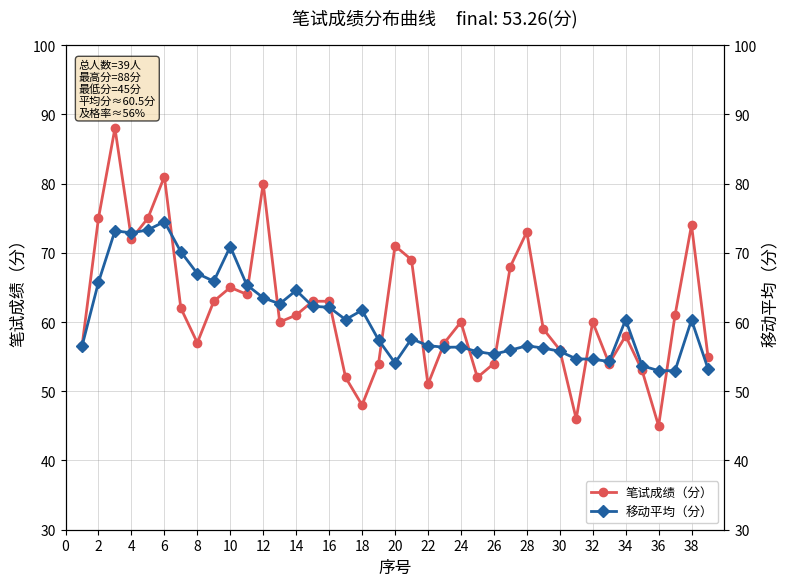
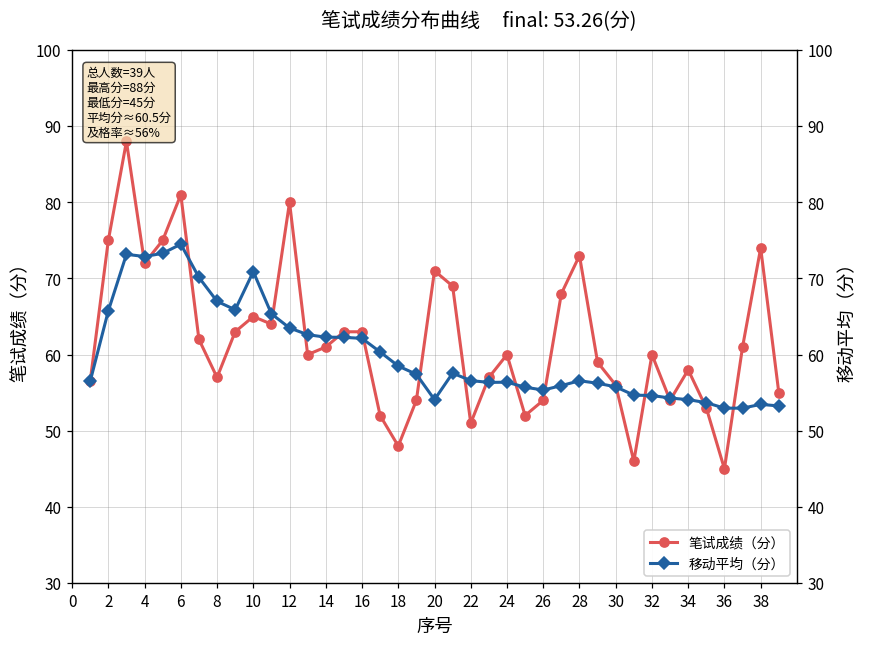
  {
    "笔试成绩（分）": {
      "2": 75,
      "4": 72,
      "6": 81,
      "8": 57,
      "10": 65,
      "12": 80,
      "14": 61,
      "16": 63,
      "18": 48,
      "20": 71,
      "22": 51,
      "24": 60,
      "26": 54,
      "28": 73,
      "30": 56,
      "32": 60,
      "34": 58,
      "36": 45,
      "38": 74
    },
    "移动平均（分）": {
      "2": 66,
      "4": 73,
      "6": 75,
      "8": 67,
      "10": 71,
      "12": 64,
-     "14": 65,
+     "14": 62,
      "16": 62,
-     "18": 62,
+     "18": 59,
      "20": 54,
      "22": 57,
      "24": 56,
      "26": 55,
      "28": 57,
      "30": 56,
      "32": 55,
-     "34": 60,
+     "34": 54,
      "36": 53,
-     "38": 60
+     "38": 53
    }
  }
